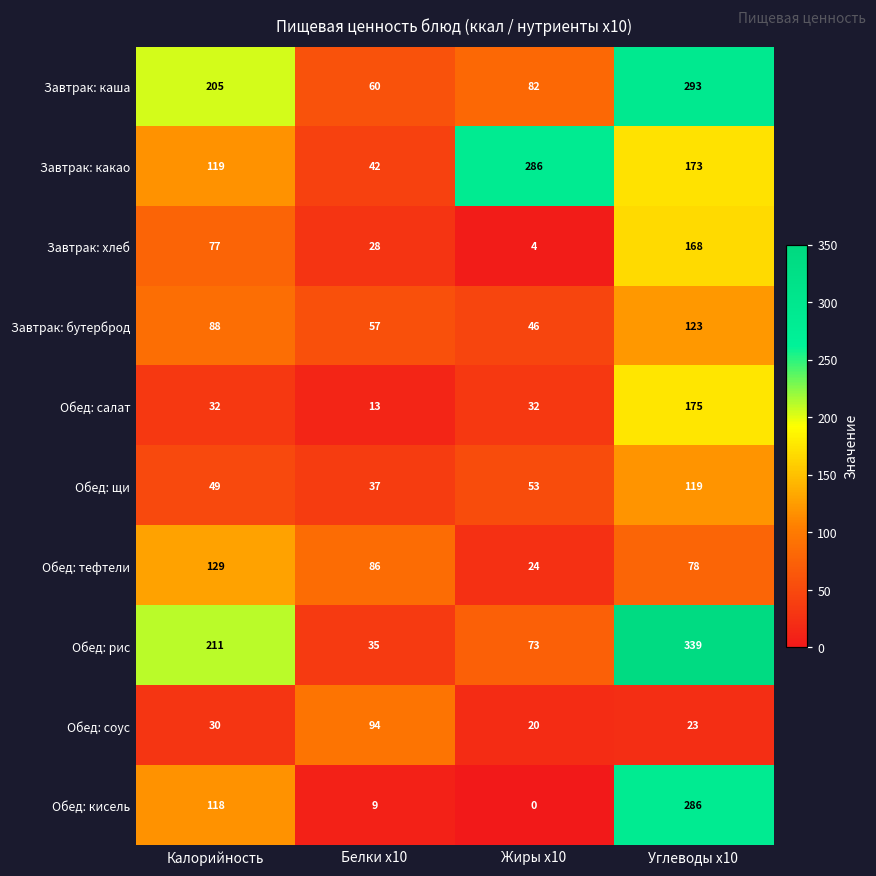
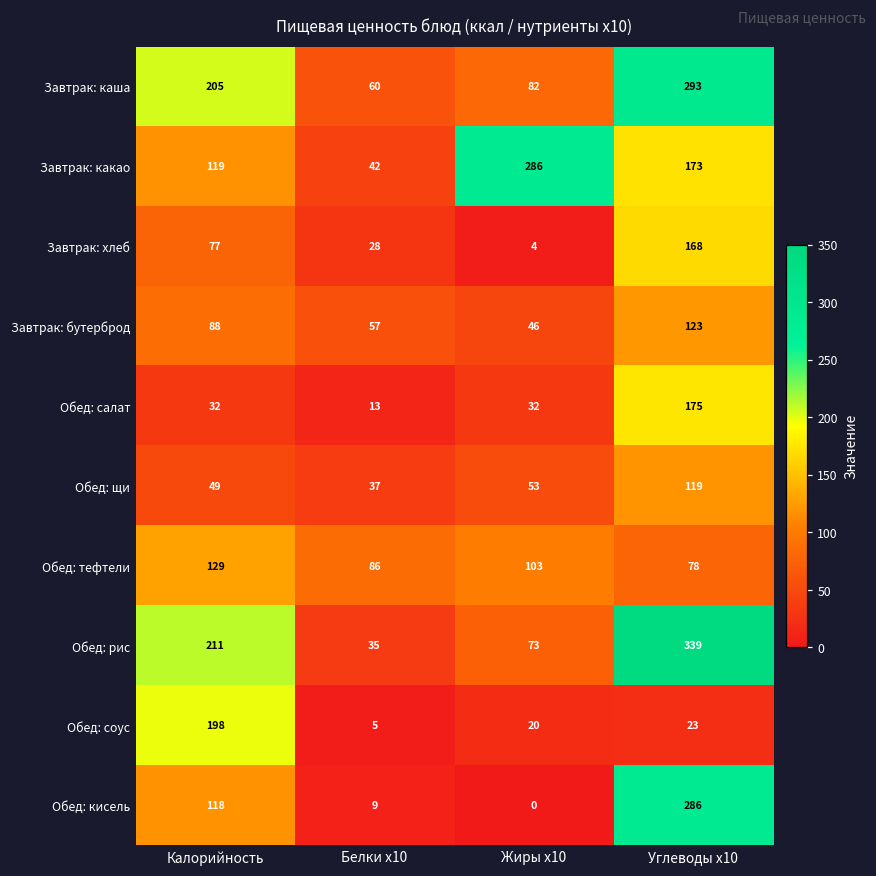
  {
    "Завтрак: каша": {
      "Калорийность": 205,
      "Белки x10": 60,
      "Жиры x10": 82,
      "Углеводы x10": 293
    },
    "Завтрак: какао": {
      "Калорийность": 119,
      "Белки x10": 42,
      "Жиры x10": 286,
      "Углеводы x10": 173
    },
    "Завтрак: хлеб": {
      "Калорийность": 77,
      "Белки x10": 28,
      "Жиры x10": 4,
      "Углеводы x10": 168
    },
    "Завтрак: бутерброд": {
      "Калорийность": 88,
      "Белки x10": 57,
      "Жиры x10": 46,
      "Углеводы x10": 123
    },
    "Обед: салат": {
      "Калорийность": 32,
      "Белки x10": 13,
      "Жиры x10": 32,
      "Углеводы x10": 175
    },
    "Обед: щи": {
      "Калорийность": 49,
      "Белки x10": 37,
      "Жиры x10": 53,
      "Углеводы x10": 119
    },
    "Обед: тефтели": {
      "Калорийность": 129,
      "Белки x10": 86,
-     "Жиры x10": 24,
+     "Жиры x10": 103,
      "Углеводы x10": 78
    },
    "Обед: рис": {
      "Калорийность": 211,
      "Белки x10": 35,
      "Жиры x10": 73,
      "Углеводы x10": 339
    },
    "Обед: соус": {
-     "Калорийность": 30,
-     "Белки x10": 94,
+     "Калорийность": 198,
+     "Белки x10": 5,
      "Жиры x10": 20,
      "Углеводы x10": 23
    },
    "Обед: кисель": {
      "Калорийность": 118,
      "Белки x10": 9,
      "Жиры x10": 0,
      "Углеводы x10": 286
    }
  }
